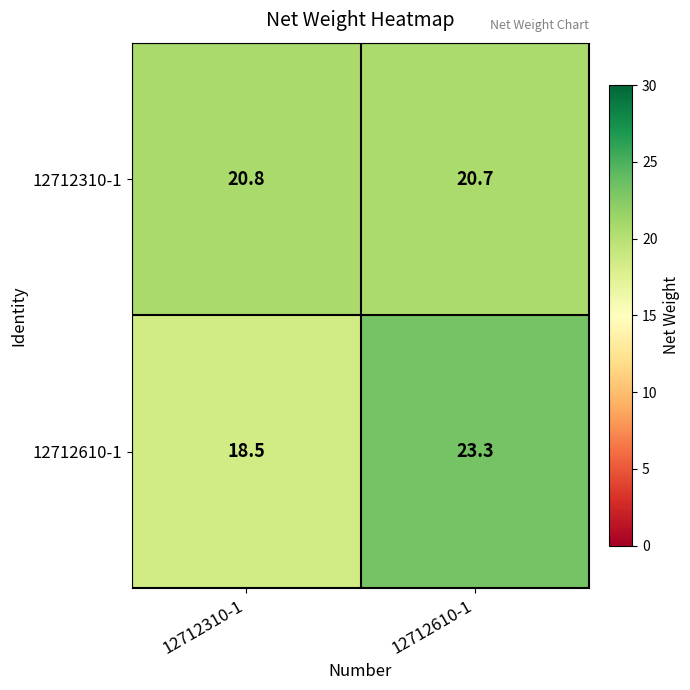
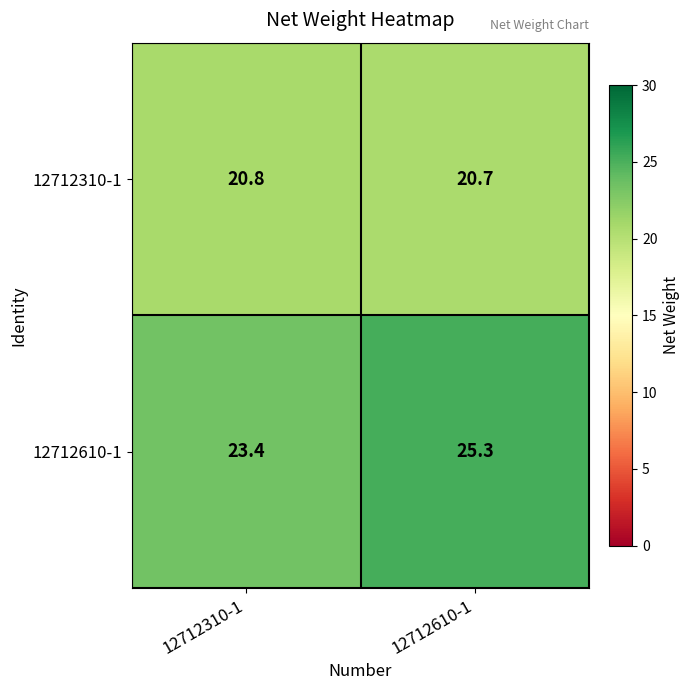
  {
    "12712310-1": {
      "12712310-1": 20.8,
      "12712610-1": 20.7
    },
    "12712610-1": {
-     "12712310-1": 18.5,
-     "12712610-1": 23.3
+     "12712310-1": 23.4,
+     "12712610-1": 25.3
    }
  }
